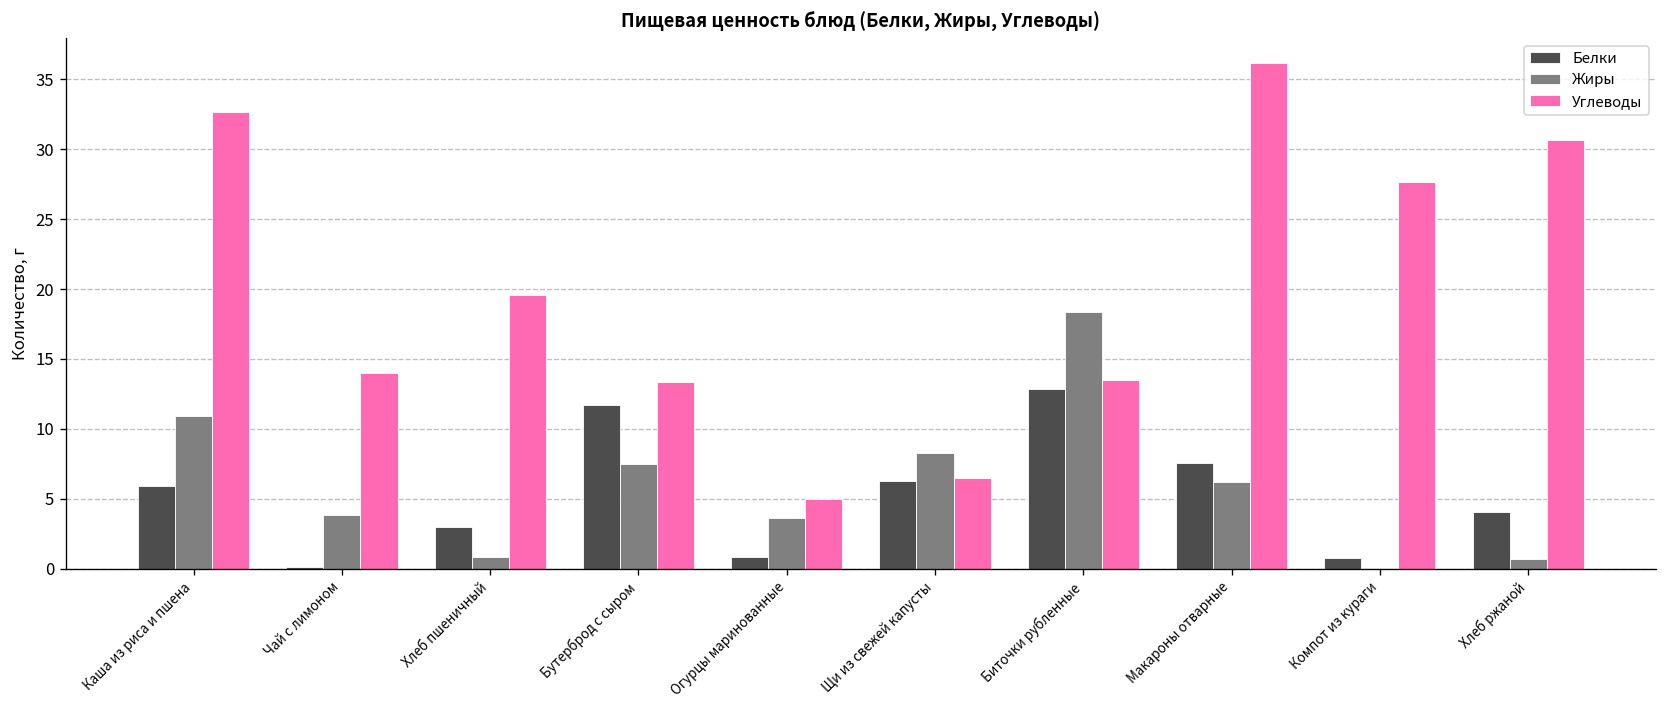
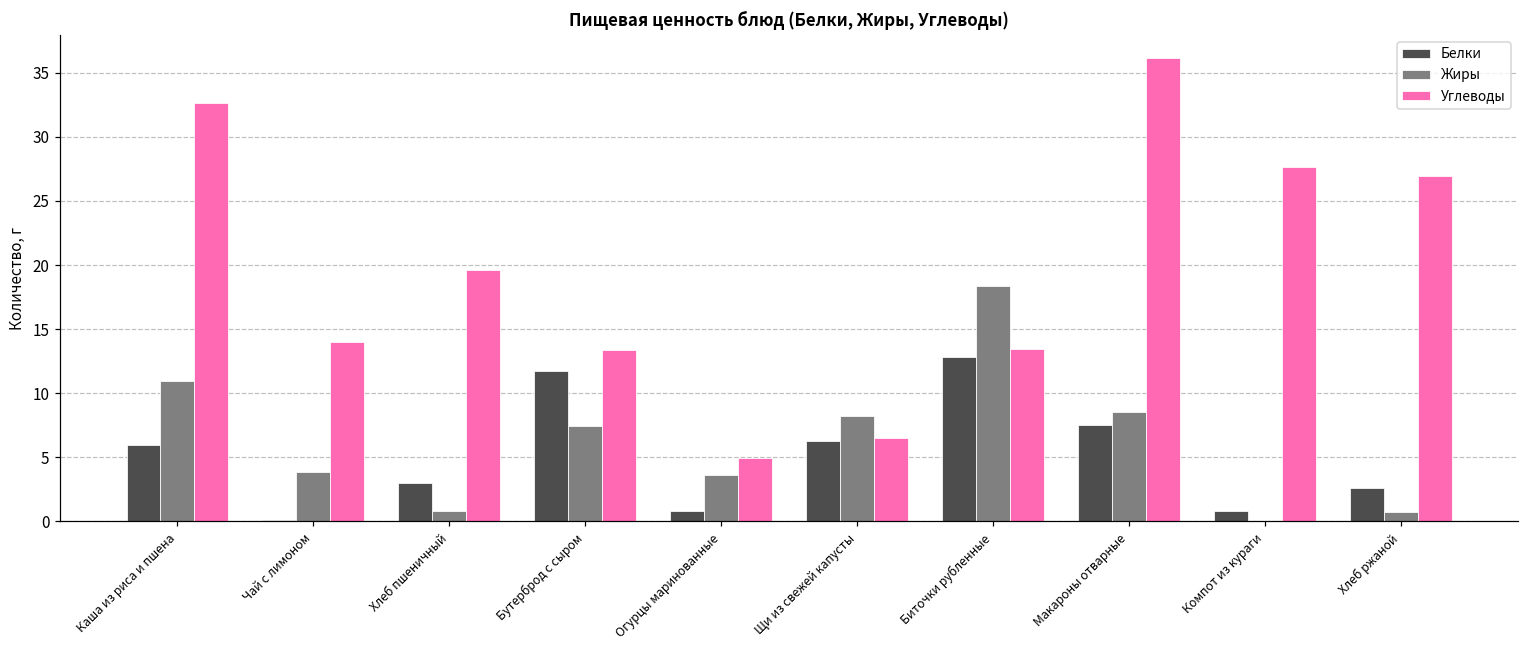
  {
    "Белки": {
      "Каша из риса и пшена": 5.9,
      "Хлеб пшеничный": 3.0,
      "Бутерброд с сыром": 11.7,
      "Огурцы маринованные": 0.8,
      "Щи из свежей капусты": 6.2,
      "Биточки рубленные": 12.8,
      "Макароны отварные": 7.5,
      "Компот из кураги": 0.8,
-     "Хлеб ржаной": 4.1
+     "Хлеб ржаной": 2.6
    },
    "Жиры": {
      "Каша из риса и пшена": 10.9,
      "Чай с лимоном": 3.9,
      "Хлеб пшеничный": 0.8,
      "Бутерброд с сыром": 7.5,
      "Огурцы маринованные": 3.6,
      "Щи из свежей капусты": 8.3,
      "Биточки рубленные": 18.4,
-     "Макароны отварные": 6.2,
+     "Макароны отварные": 8.5,
      "Хлеб ржаной": 0.7
    },
    "Углеводы": {
      "Каша из риса и пшена": 32.7,
      "Чай с лимоном": 14.0,
      "Хлеб пшеничный": 19.6,
      "Бутерброд с сыром": 13.3,
      "Огурцы маринованные": 5.0,
      "Щи из свежей капусты": 6.5,
      "Биточки рубленные": 13.5,
      "Макароны отварные": 36.1,
      "Компот из кураги": 27.6,
-     "Хлеб ржаной": 30.7
+     "Хлеб ржаной": 26.9
    }
  }
